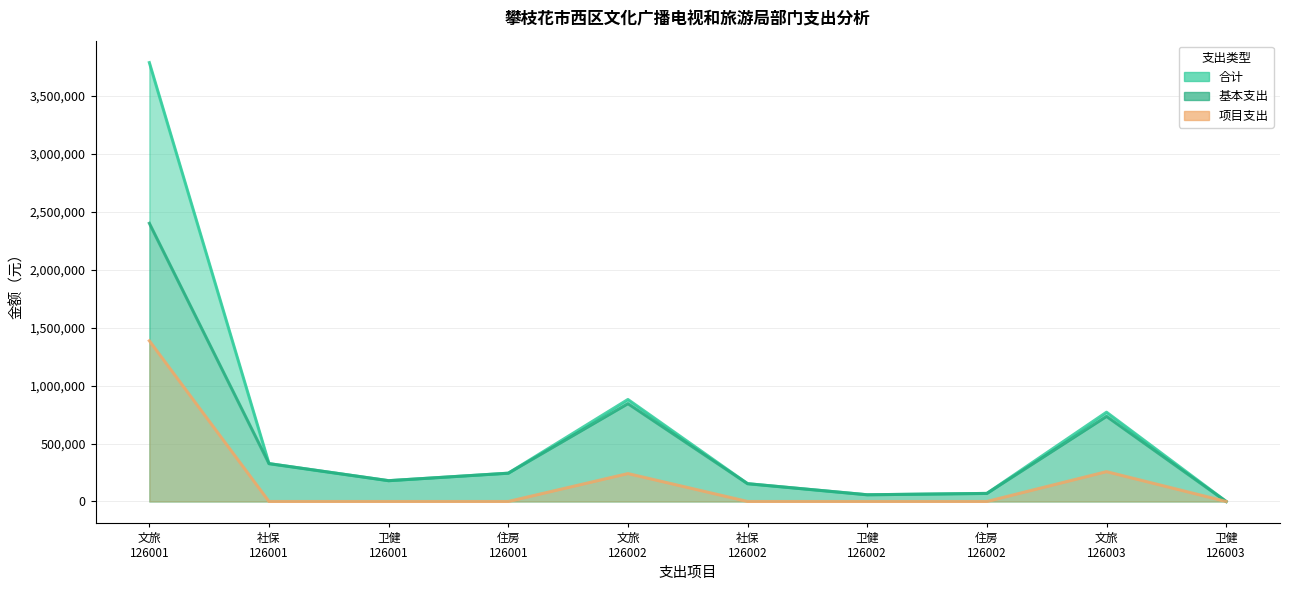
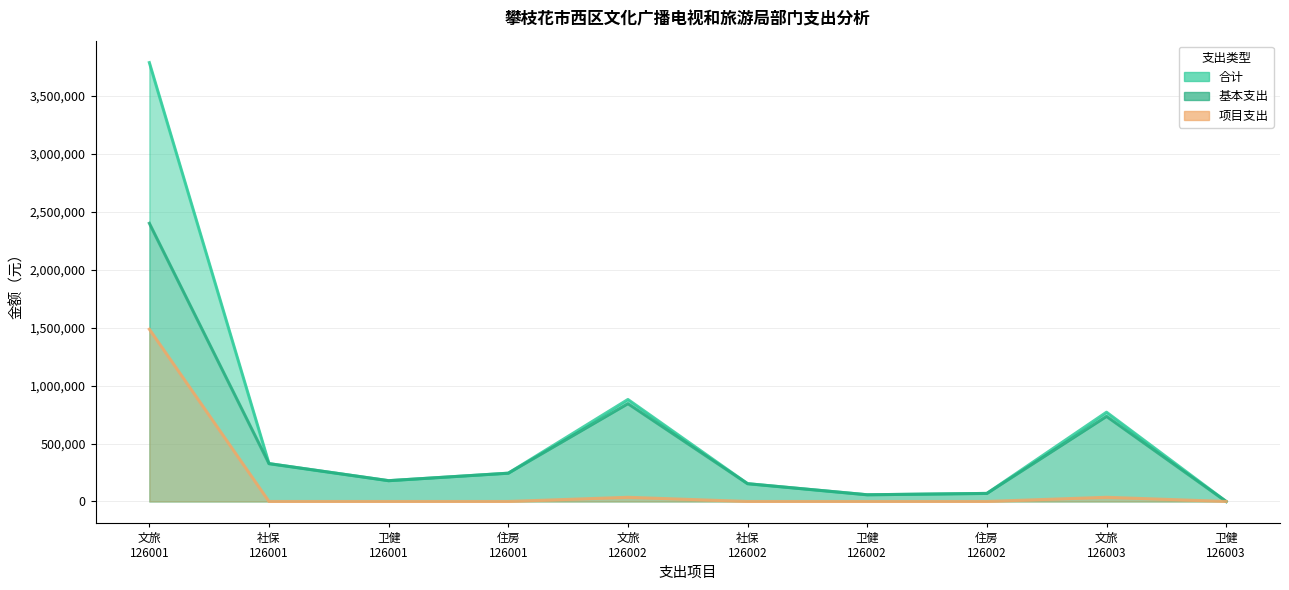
  {
    "项目支出": {
-     "文旅 126001": "1,390,000",
+     "文旅 126001": "1,490,000",
      "社保 126001": "0",
      "卫健 126001": "0",
      "住房 126001": "0",
-     "文旅 126002": "240,000",
+     "文旅 126002": "40,000",
      "社保 126002": "0",
      "卫健 126002": "0",
      "住房 126002": "0",
-     "文旅 126003": "260,000"
+     "文旅 126003": "40,000"
    }
  }
